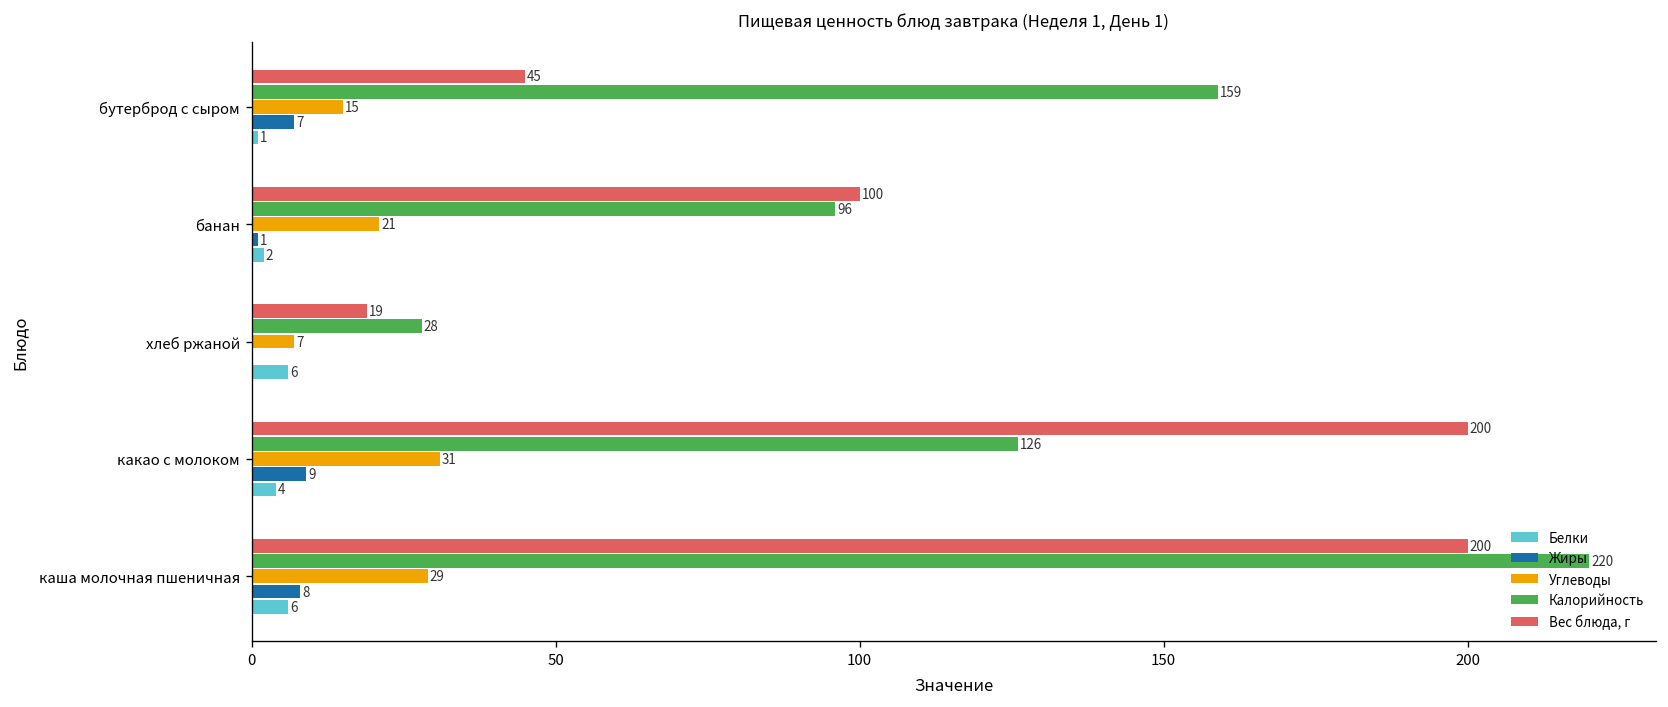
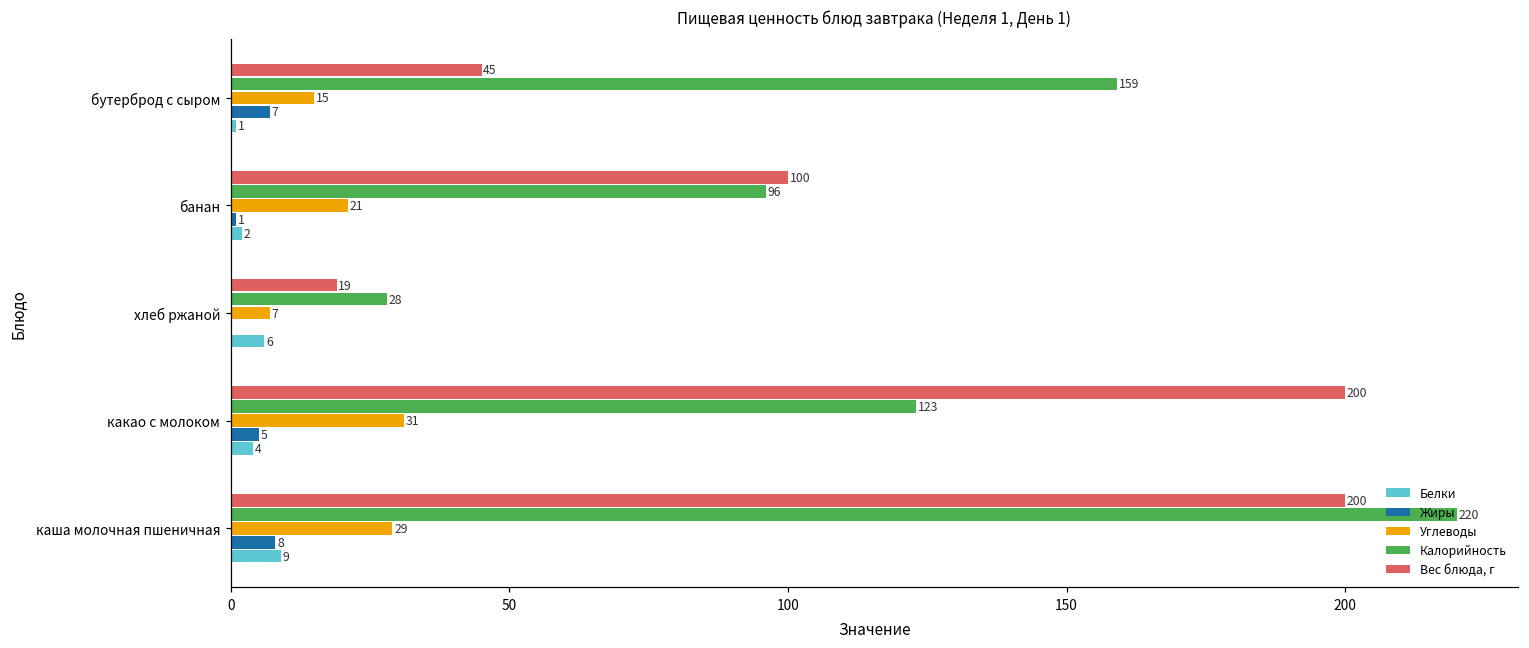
  {
    "Белки": {
      "бутерброд с сыром": 1,
      "банан": 2,
      "хлеб ржаной": 6,
      "какао с молоком": 4,
-     "каша молочная пшеничная": 6
+     "каша молочная пшеничная": 9
    },
    "Жиры": {
      "бутерброд с сыром": 7,
      "банан": 1,
-     "какао с молоком": 9,
+     "какао с молоком": 5,
      "каша молочная пшеничная": 8
    },
    "Углеводы": {
      "бутерброд с сыром": 15,
      "банан": 21,
      "хлеб ржаной": 7,
      "какао с молоком": 31,
      "каша молочная пшеничная": 29
    },
    "Калорийность": {
      "бутерброд с сыром": 159,
      "банан": 96,
      "хлеб ржаной": 28,
-     "какао с молоком": 126,
+     "какао с молоком": 123,
      "каша молочная пшеничная": 220
    },
    "Вес блюда, г": {
      "бутерброд с сыром": 45,
      "банан": 100,
      "хлеб ржаной": 19,
      "какао с молоком": 200,
      "каша молочная пшеничная": 200
    }
  }
